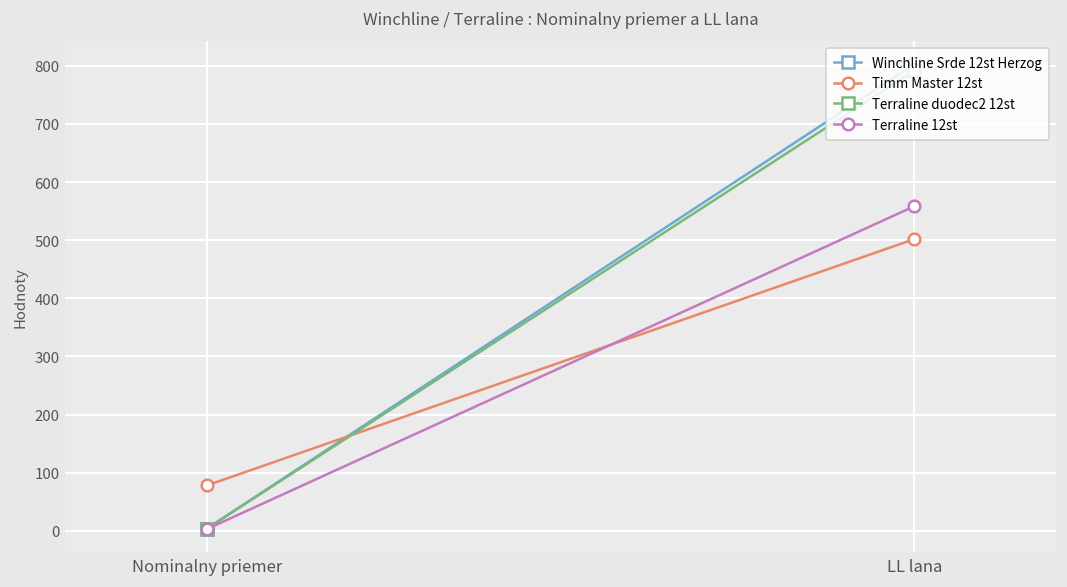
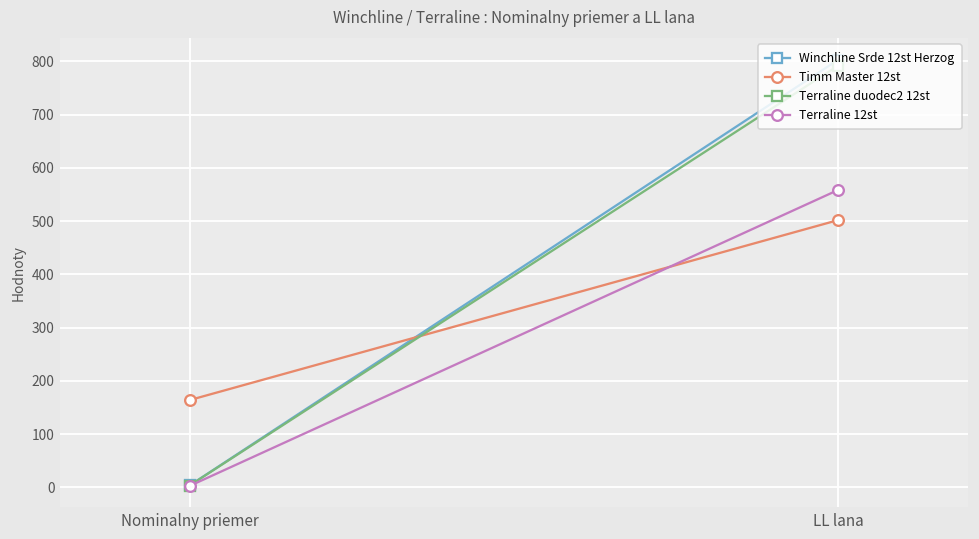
  {
    "Timm Master 12st": {
-     "Nominalny priemer": 80,
+     "Nominalny priemer": 160,
      "LL lana": 500
    },
    "Terraline 12st": {
      "LL lana": 560
    }
  }
